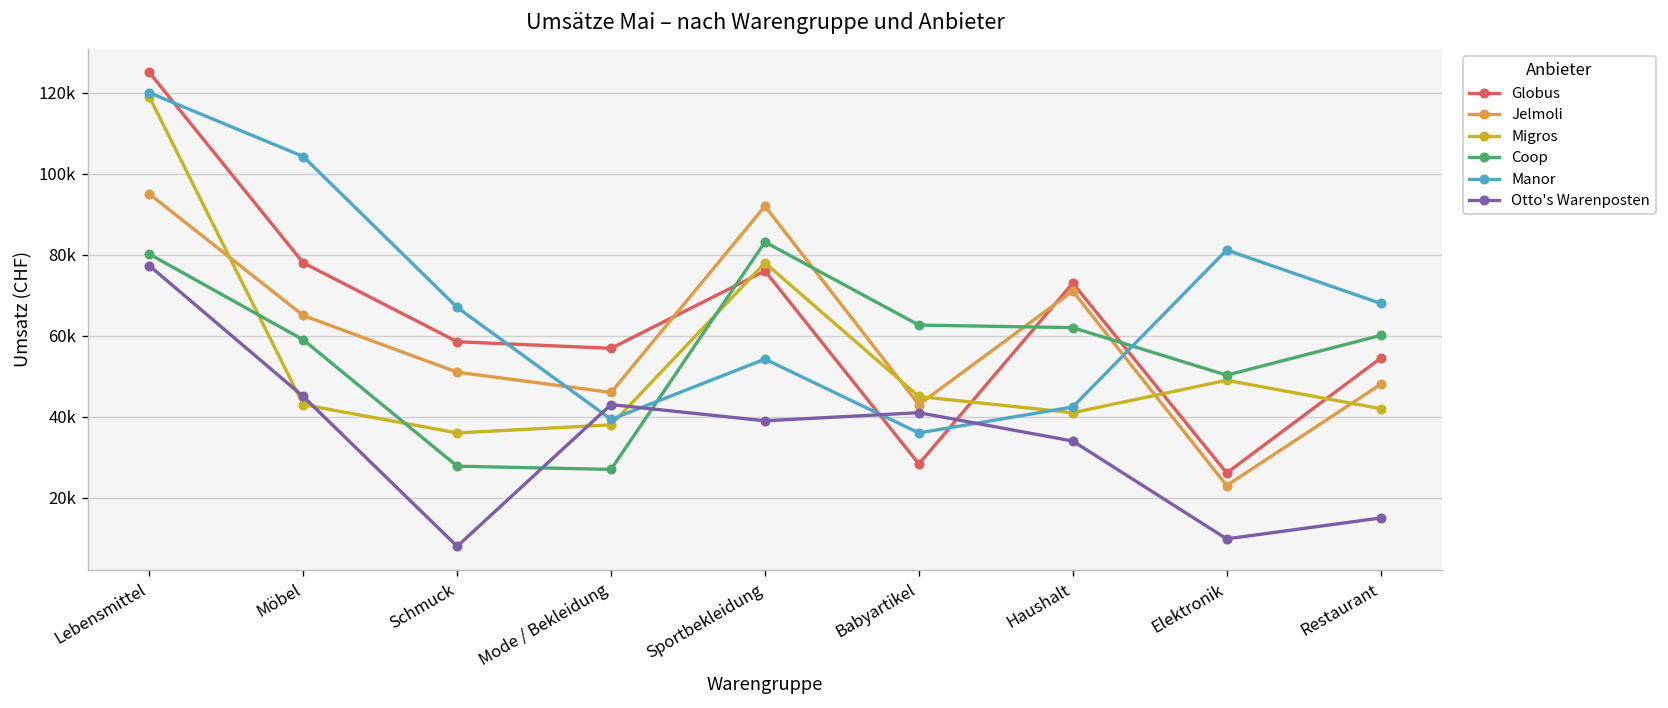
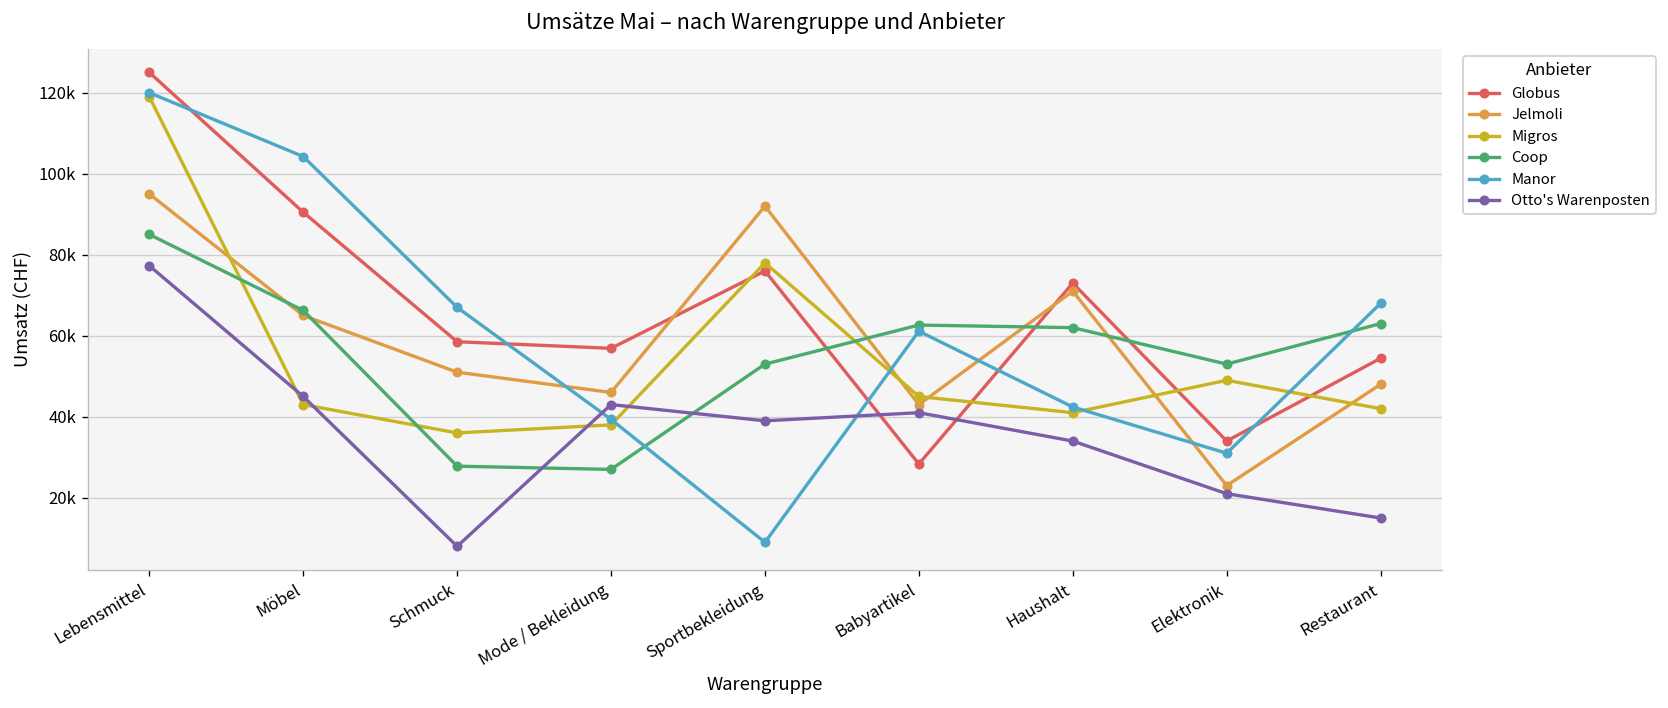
  {
    "Globus": {
      "Lebensmittel": 125000,
-     "Möbel": 78000,
+     "Möbel": 90000,
      "Schmuck": 59000,
      "Mode / Bekleidung": 57000,
      "Sportbekleidung": 76000,
      "Babyartikel": 28000,
      "Haushalt": 73000,
-     "Elektronik": 26000,
+     "Elektronik": 34000,
      "Restaurant": 54000
    },
    "Coop": {
-     "Lebensmittel": 80000,
-     "Möbel": 59000,
+     "Lebensmittel": 85000,
+     "Möbel": 66000,
      "Schmuck": 28000,
      "Mode / Bekleidung": 27000,
-     "Sportbekleidung": 83000,
+     "Sportbekleidung": 53000,
      "Babyartikel": 63000,
      "Haushalt": 62000,
-     "Elektronik": 50000,
-     "Restaurant": 60000
+     "Elektronik": 53000,
+     "Restaurant": 63000
    },
    "Manor": {
      "Lebensmittel": 120000,
      "Möbel": 104000,
      "Schmuck": 67000,
      "Mode / Bekleidung": 39000,
-     "Sportbekleidung": 54000,
-     "Babyartikel": 36000,
+     "Sportbekleidung": 9000,
+     "Babyartikel": 61000,
      "Haushalt": 42000,
-     "Elektronik": 81000,
+     "Elektronik": 31000,
      "Restaurant": 68000
    },
    "Otto's Warenposten": {
      "Lebensmittel": 77000,
      "Möbel": 45000,
      "Schmuck": 8000,
      "Mode / Bekleidung": 43000,
      "Sportbekleidung": 39000,
      "Babyartikel": 41000,
      "Haushalt": 34000,
-     "Elektronik": 10000,
+     "Elektronik": 21000,
      "Restaurant": 15000
    }
  }
